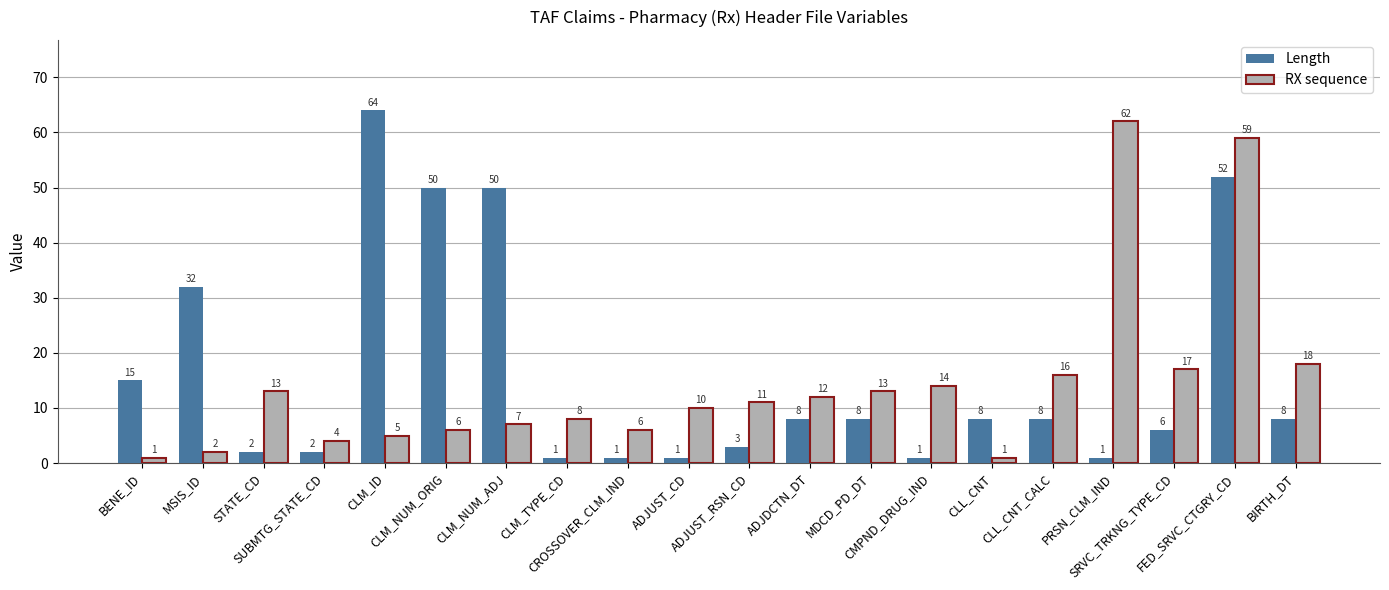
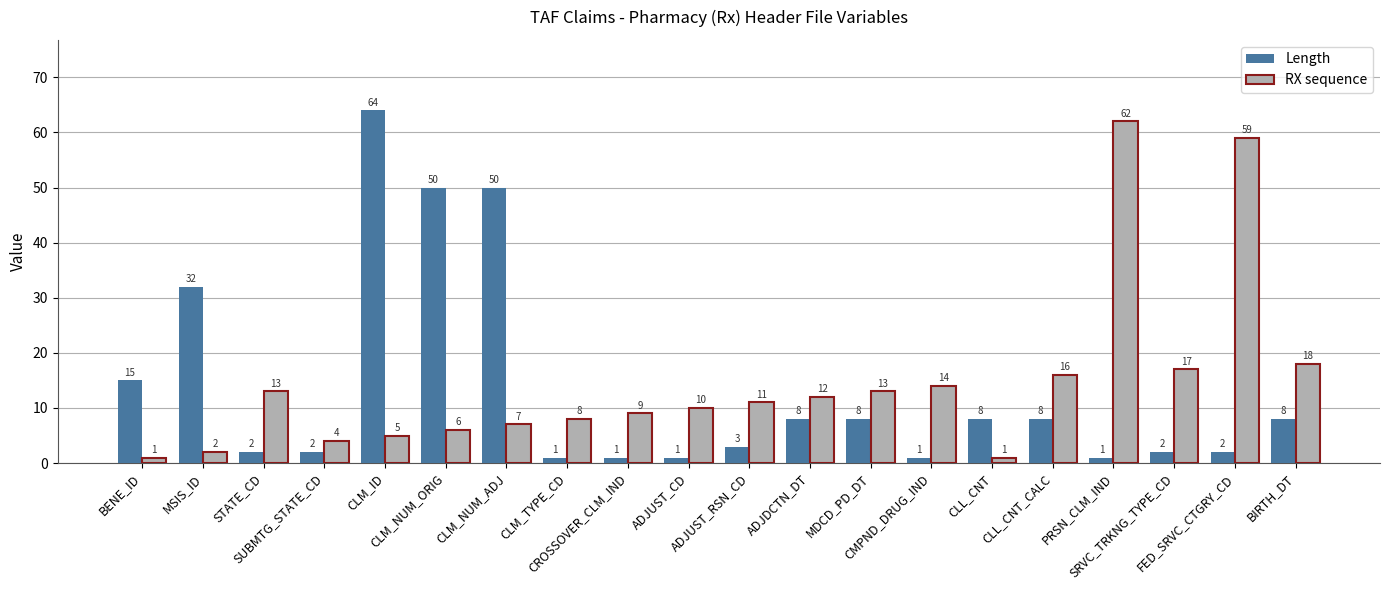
  {
    "Length": {
      "BENE_ID": 15,
      "MSIS_ID": 32,
      "STATE_CD": 2,
      "SUBMTG_STATE_CD": 2,
      "CLM_ID": 64,
      "CLM_NUM_ORIG": 50,
      "CLM_NUM_ADJ": 50,
      "CLM_TYPE_CD": 1,
      "CROSSOVER_CLM_IND": 1,
      "ADJUST_CD": 1,
      "ADJUST_RSN_CD": 3,
      "ADJDCTN_DT": 8,
      "MDCD_PD_DT": 8,
      "CMPND_DRUG_IND": 1,
      "CLL_CNT": 8,
      "CLL_CNT_CALC": 8,
      "PRSN_CLM_IND": 1,
-     "SRVC_TRKNG_TYPE_CD": 6,
-     "FED_SRVC_CTGRY_CD": 52,
+     "SRVC_TRKNG_TYPE_CD": 2,
+     "FED_SRVC_CTGRY_CD": 2,
      "BIRTH_DT": 8
    },
    "RX sequence": {
      "BENE_ID": 1,
      "MSIS_ID": 2,
      "STATE_CD": 13,
      "SUBMTG_STATE_CD": 4,
      "CLM_ID": 5,
      "CLM_NUM_ORIG": 6,
      "CLM_NUM_ADJ": 7,
      "CLM_TYPE_CD": 8,
-     "CROSSOVER_CLM_IND": 6,
+     "CROSSOVER_CLM_IND": 9,
      "ADJUST_CD": 10,
      "ADJUST_RSN_CD": 11,
      "ADJDCTN_DT": 12,
      "MDCD_PD_DT": 13,
      "CMPND_DRUG_IND": 14,
      "CLL_CNT": 1,
      "CLL_CNT_CALC": 16,
      "PRSN_CLM_IND": 62,
      "SRVC_TRKNG_TYPE_CD": 17,
      "FED_SRVC_CTGRY_CD": 59,
      "BIRTH_DT": 18
    }
  }
